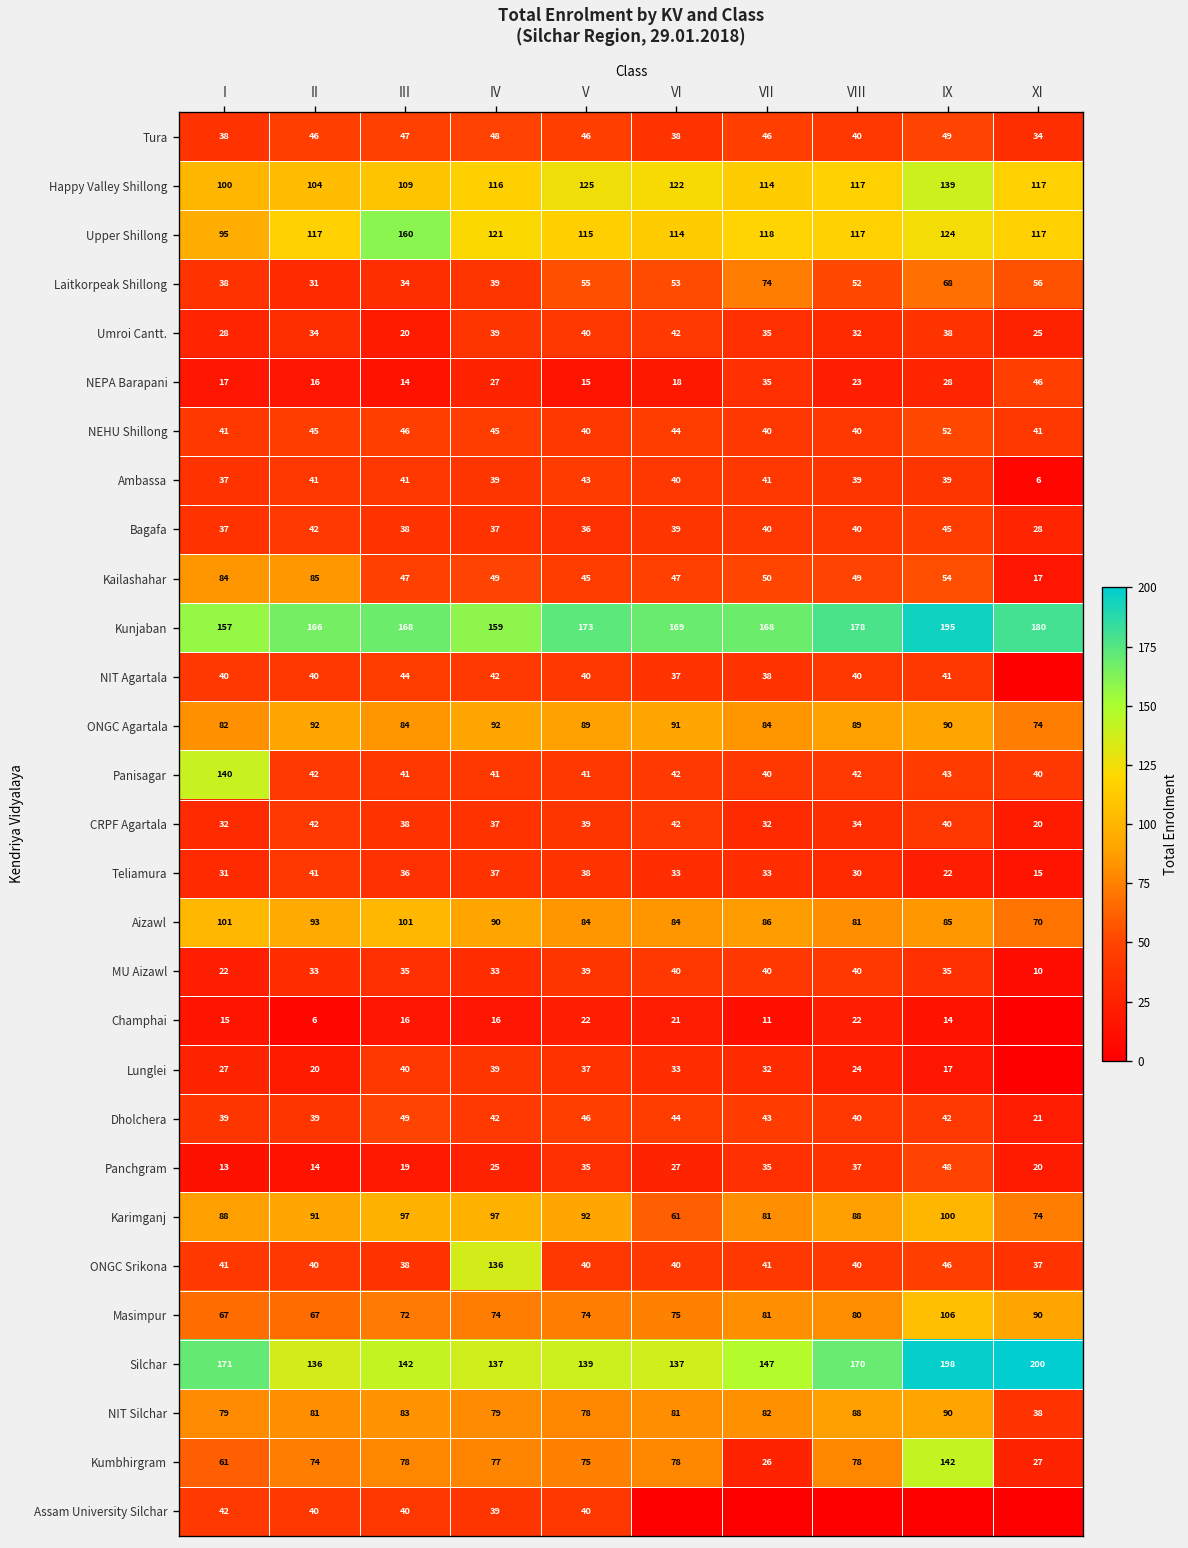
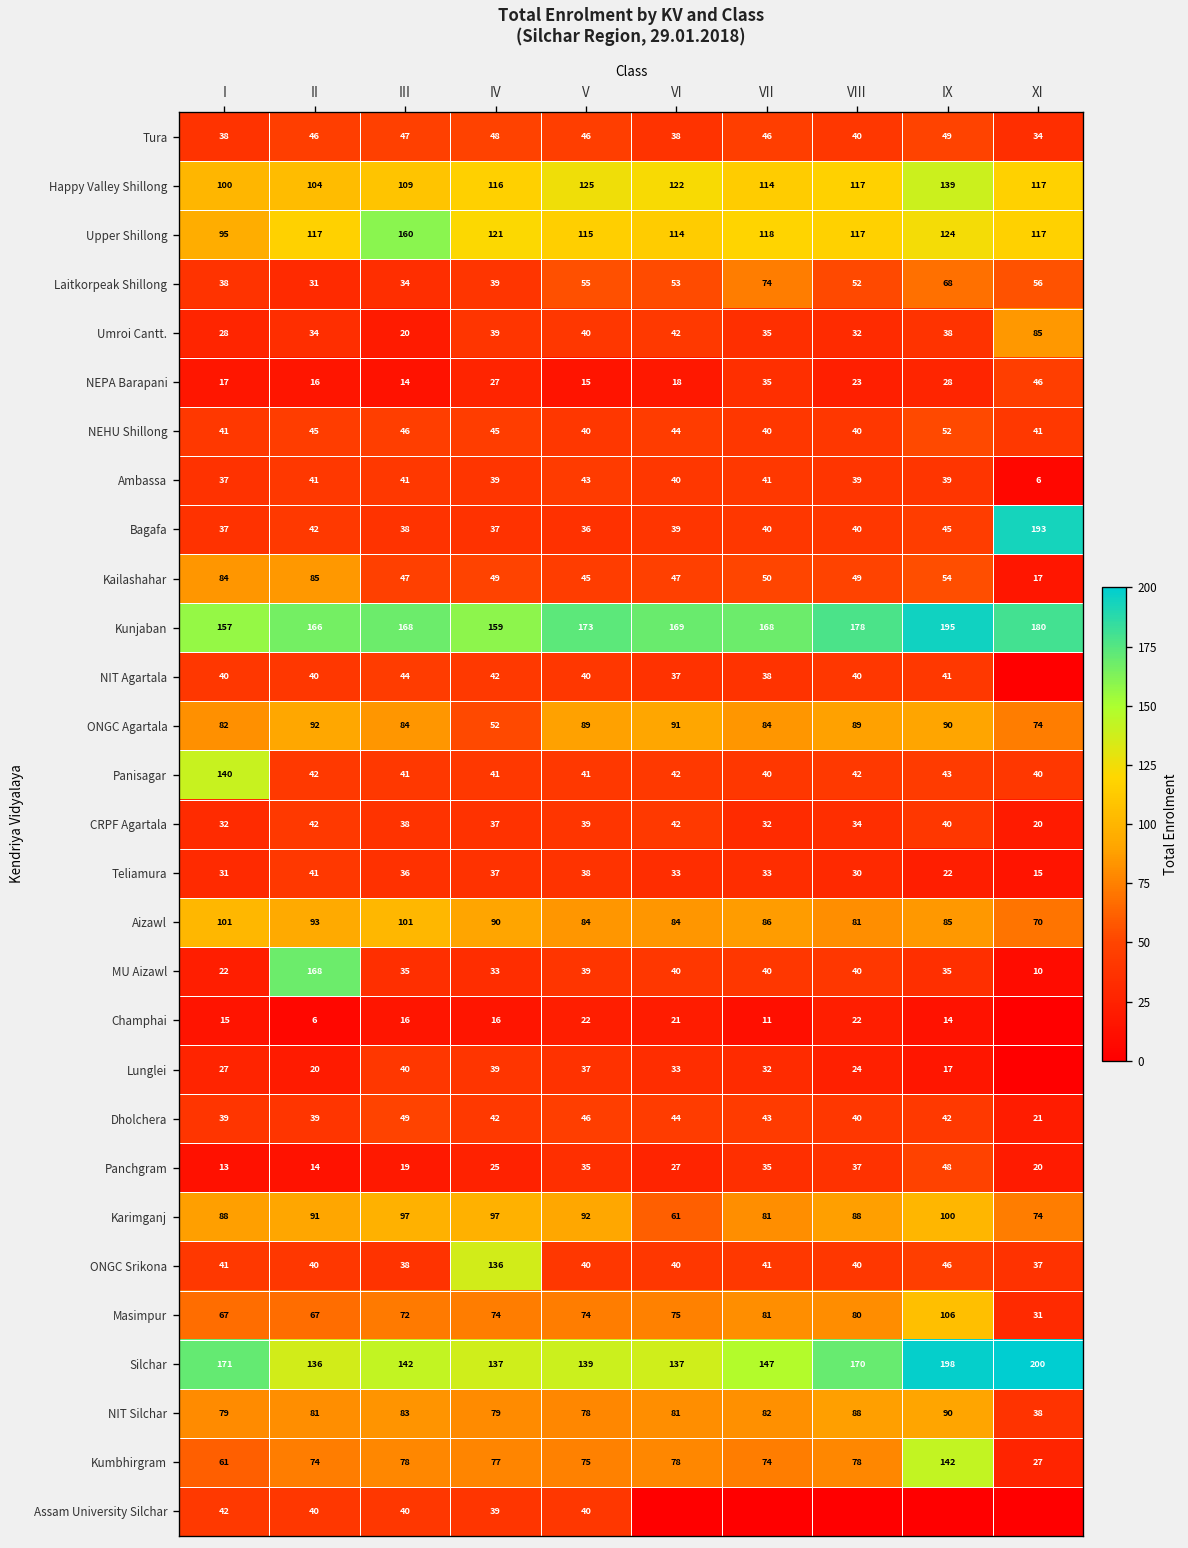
  {
    "Umroi Cantt.": {
      "I": 28,
      "II": 34,
      "III": 20,
      "IV": 39,
      "V": 40,
      "VI": 42,
      "VII": 35,
      "VIII": 32,
      "IX": 38,
-     "XI": 25
+     "XI": 85
    },
    "Bagafa": {
      "I": 37,
      "II": 42,
      "III": 38,
      "IV": 37,
      "V": 36,
      "VI": 39,
      "VII": 40,
      "VIII": 40,
      "IX": 45,
-     "XI": 28
+     "XI": 193
    },
    "ONGC Agartala": {
      "I": 82,
      "II": 92,
      "III": 84,
-     "IV": 92,
+     "IV": 52,
      "V": 89,
      "VI": 91,
      "VII": 84,
      "VIII": 89,
      "IX": 90,
      "XI": 74
    },
    "MU Aizawl": {
      "I": 22,
-     "II": 33,
+     "II": 168,
      "III": 35,
      "IV": 33,
      "V": 39,
      "VI": 40,
      "VII": 40,
      "VIII": 40,
      "IX": 35,
      "XI": 10
    },
    "Masimpur": {
      "I": 67,
      "II": 67,
      "III": 72,
      "IV": 74,
      "V": 74,
      "VI": 75,
      "VII": 81,
      "VIII": 80,
      "IX": 106,
-     "XI": 90
+     "XI": 31
    },
    "Kumbhirgram": {
      "I": 61,
      "II": 74,
      "III": 78,
      "IV": 77,
      "V": 75,
      "VI": 78,
-     "VII": 26,
+     "VII": 74,
      "VIII": 78,
      "IX": 142,
      "XI": 27
    }
  }
